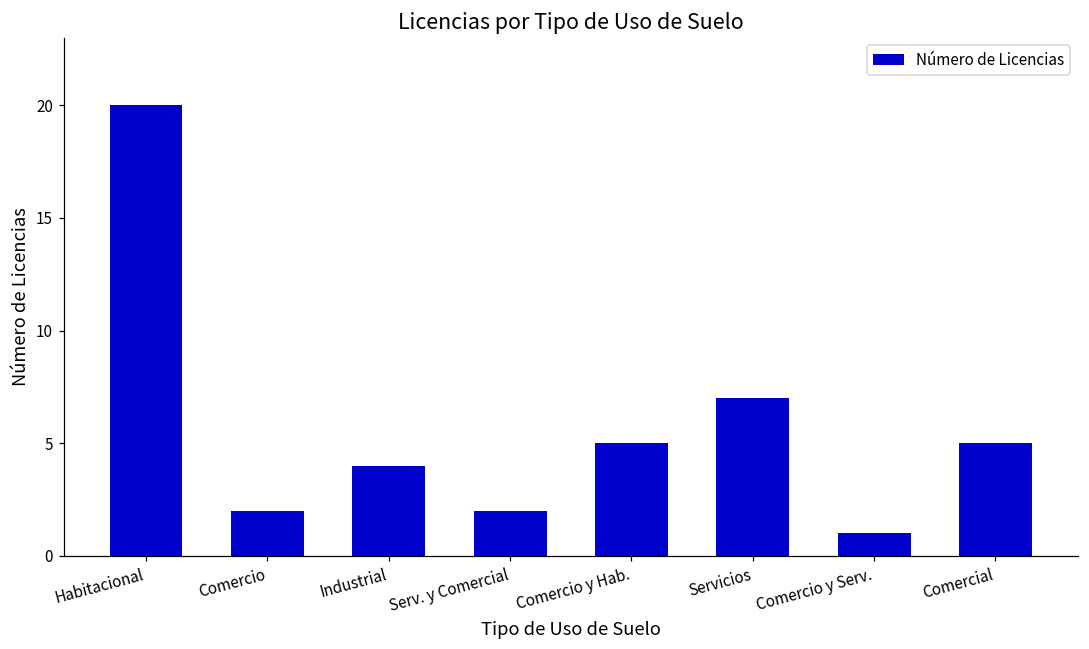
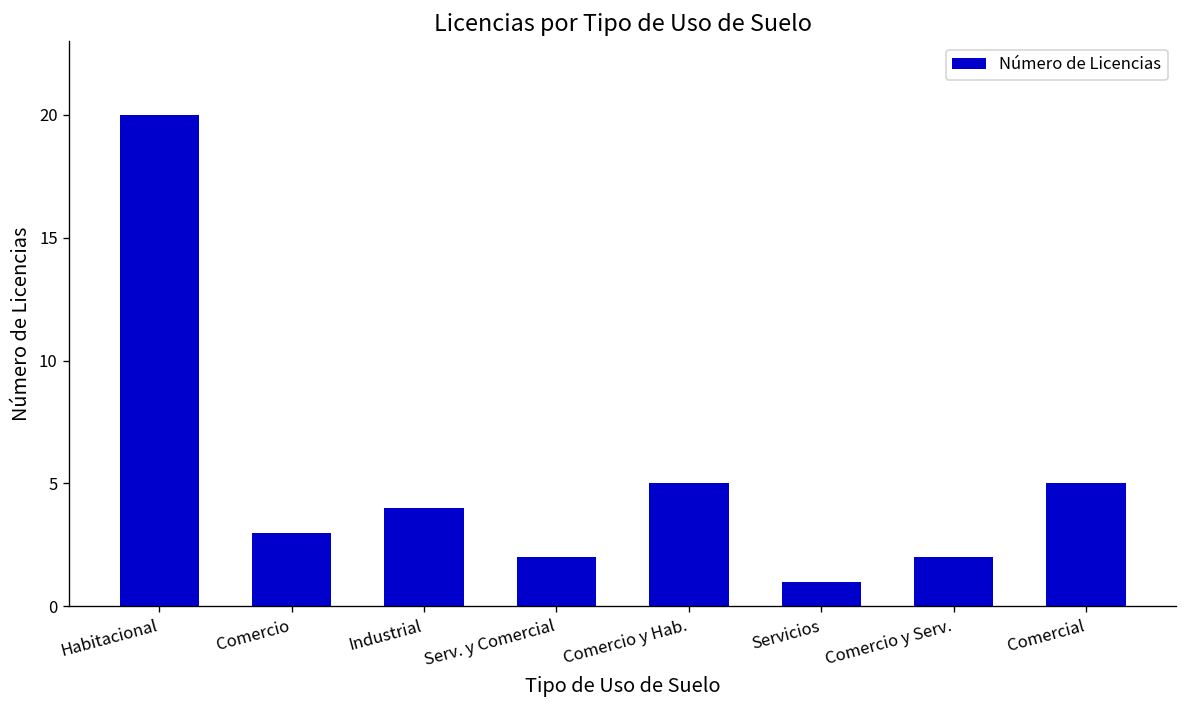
  {
    "Habitacional": 20,
-   "Comercio": 2,
+   "Comercio": 3,
    "Industrial": 4,
    "Serv. y Comercial": 2,
    "Comercio y Hab.": 5,
-   "Servicios": 7,
-   "Comercio y Serv.": 1,
+   "Servicios": 1,
+   "Comercio y Serv.": 2,
    "Comercial": 5
  }
